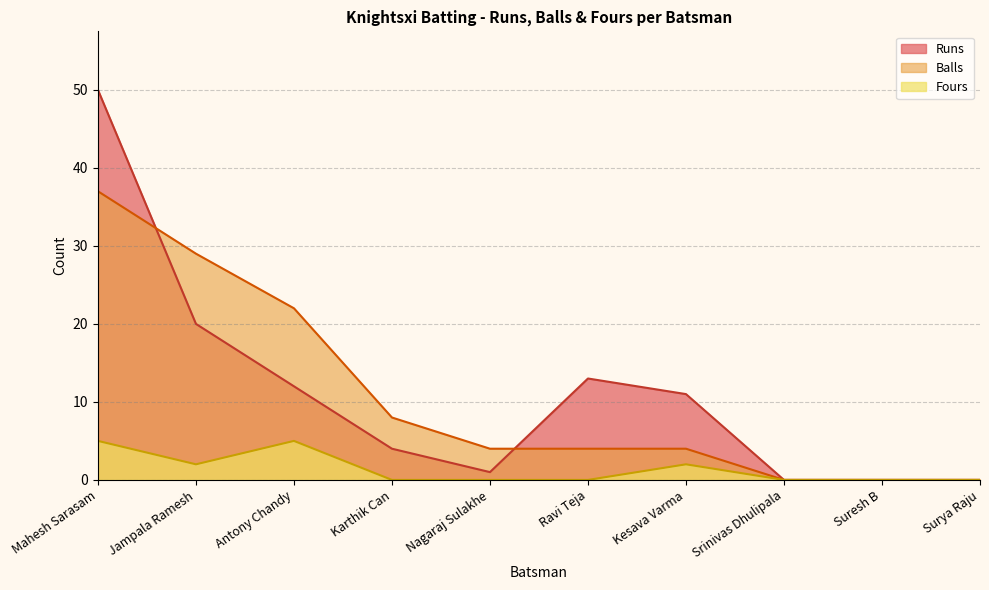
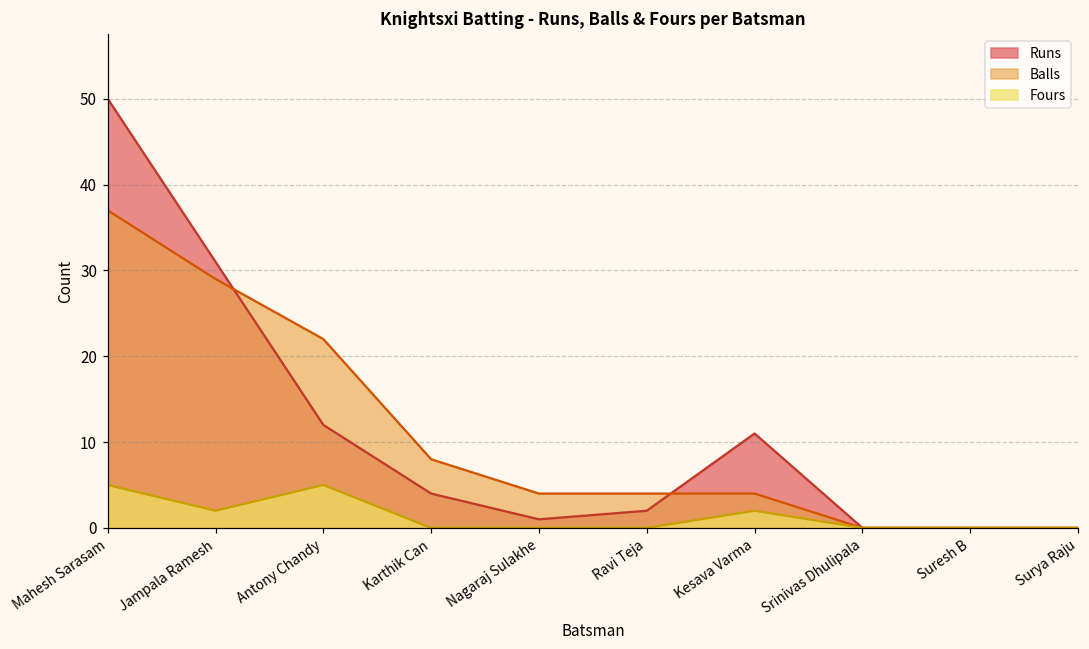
  {
    "Runs": {
      "Mahesh Sarasam": 50,
-     "Jampala Ramesh": 20,
+     "Jampala Ramesh": 31,
      "Antony Chandy": 12,
      "Karthik Can": 4,
      "Nagaraj Sulakhe": 1,
-     "Ravi Teja": 13,
+     "Ravi Teja": 2,
      "Kesava Varma": 11
    }
  }
